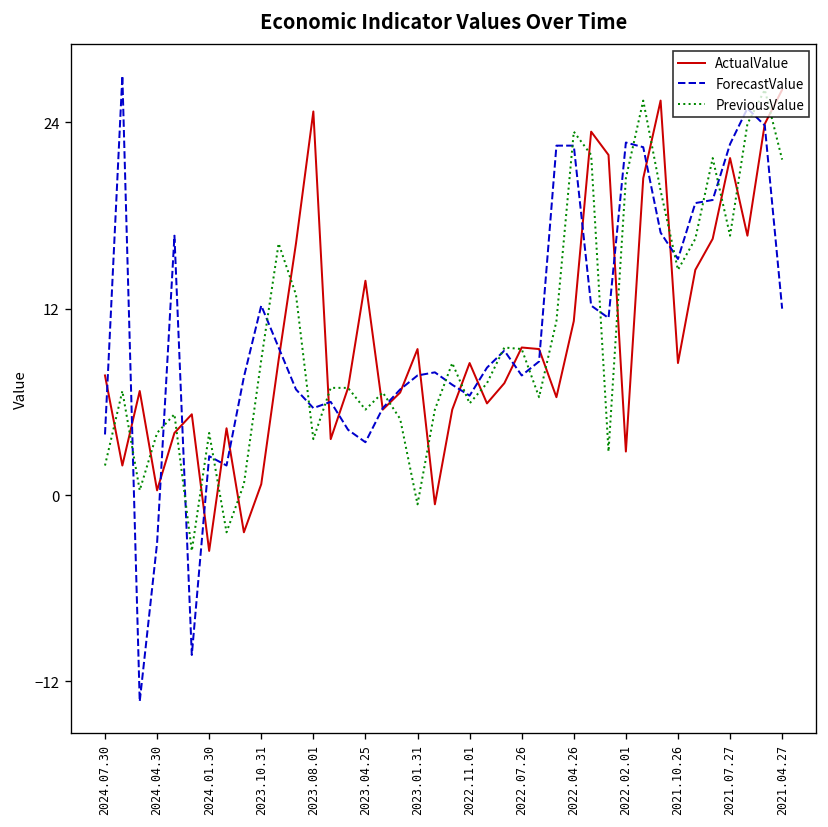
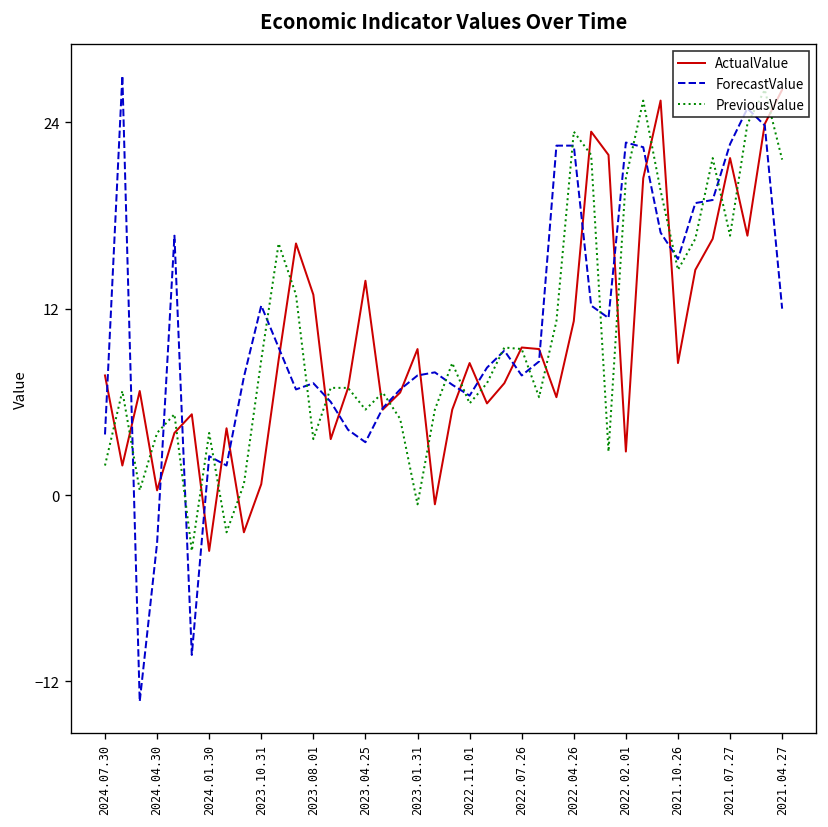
  {
    "ActualValue": {
      "2024.07.30": 7.7,
      "2024.04.30": 0.3,
      "2024.01.30": -3.6,
      "2023.10.31": 0.7,
-     "2023.08.01": 24.7,
+     "2023.08.01": 12.9,
      "2023.04.25": 13.8,
      "2023.01.31": 9.4,
      "2022.11.01": 8.5,
      "2022.04.26": 11.2,
      "2022.02.01": 2.8,
      "2021.10.26": 8.5,
      "2021.07.27": 21.7
    },
    "ForecastValue": {
      "2024.07.30": 3.9,
      "2024.04.30": -3.1,
      "2024.01.30": 2.5,
      "2023.10.31": 12.2,
-     "2023.08.01": 5.6,
+     "2023.08.01": 7.2,
      "2023.04.25": 3.4,
      "2023.01.31": 7.7,
      "2022.11.01": 6.4,
      "2022.07.26": 7.7,
      "2022.04.26": 22.5,
      "2022.02.01": 22.7,
      "2021.10.26": 15.2,
      "2021.07.27": 22.6,
      "2021.04.27": 12.0
    },
    "PreviousValue": {
      "2024.07.30": 1.9,
      "2024.04.30": 4.0,
      "2024.01.30": 4.0,
      "2023.10.31": 8.7,
      "2023.08.01": 3.6,
      "2023.04.25": 5.5,
      "2023.01.31": -0.6,
      "2022.11.01": 5.9,
      "2022.04.26": 23.4,
      "2022.02.01": 20.4,
      "2021.10.26": 14.5,
      "2021.07.27": 16.7,
      "2021.04.27": 21.6
    }
  }
